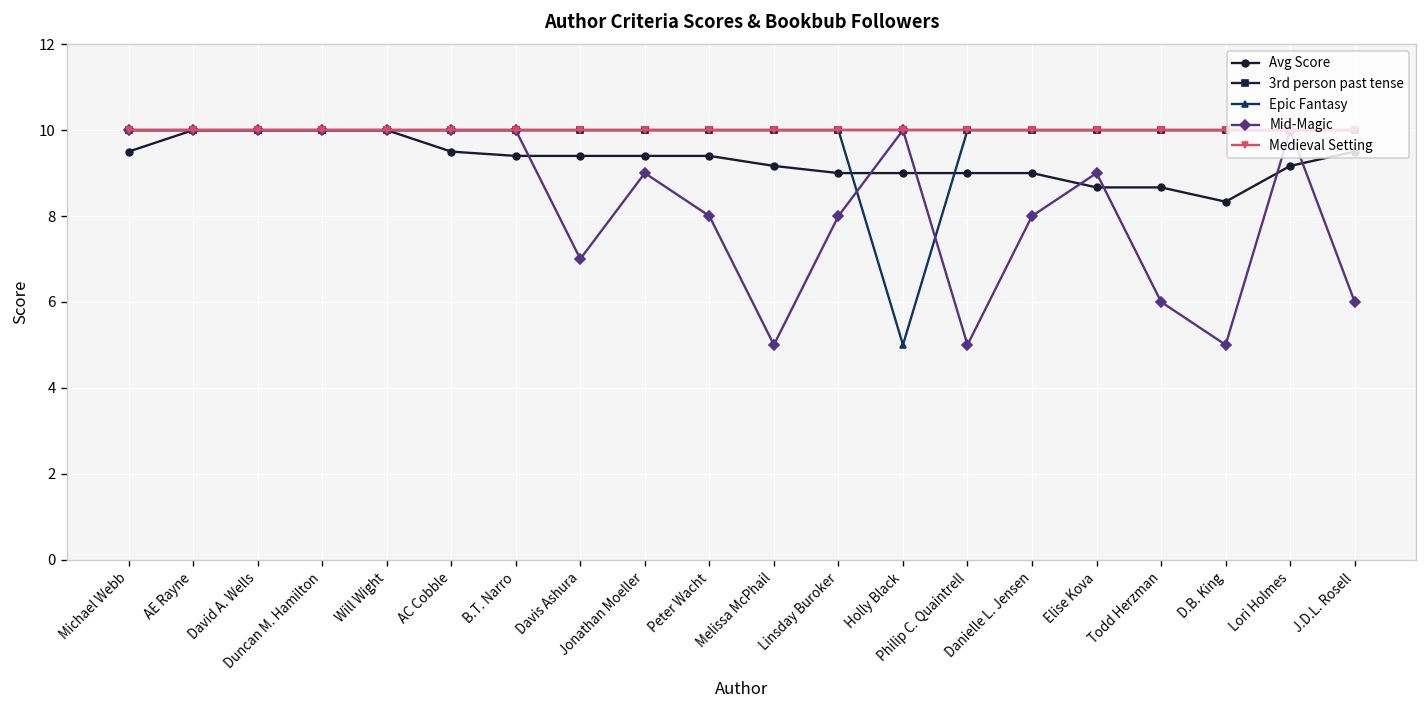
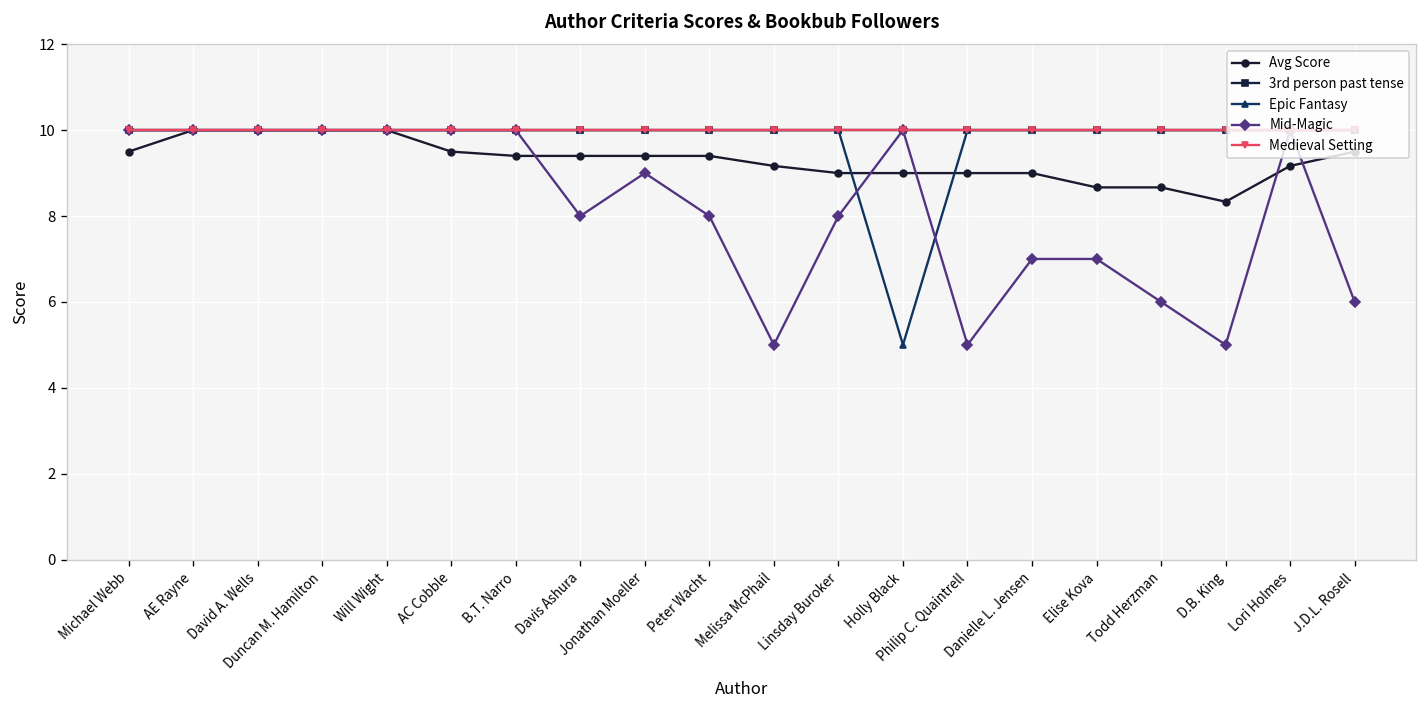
  {
    "Mid-Magic": {
-     "Davis Ashura": 7,
+     "Davis Ashura": 8,
      "Jonathan Moeller": 9,
      "Peter Wacht": 8,
      "Melissa McPhail": 5,
      "Linsday Buroker": 8,
      "Philip C. Quaintrell": 5,
-     "Danielle L. Jensen": 8,
-     "Elise Kova": 9,
+     "Danielle L. Jensen": 7,
+     "Elise Kova": 7,
      "Todd Herzman": 6,
      "D.B. King": 5,
      "J.D.L. Rosell": 6
    }
  }
